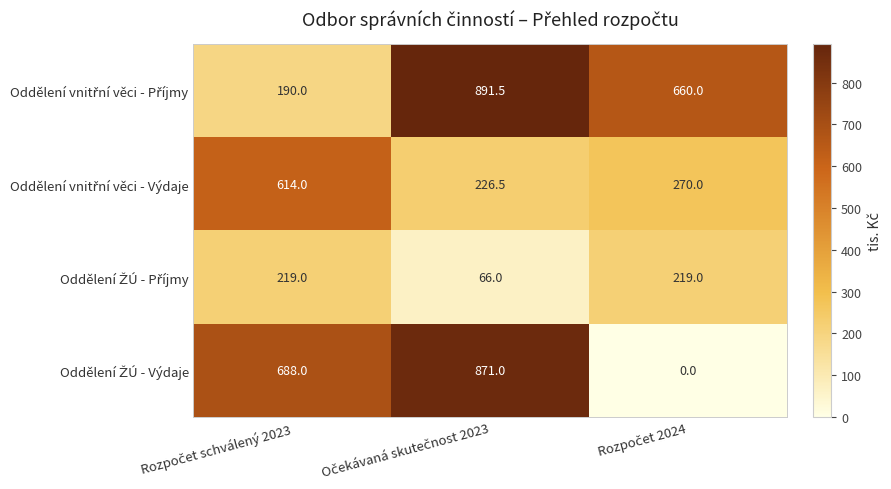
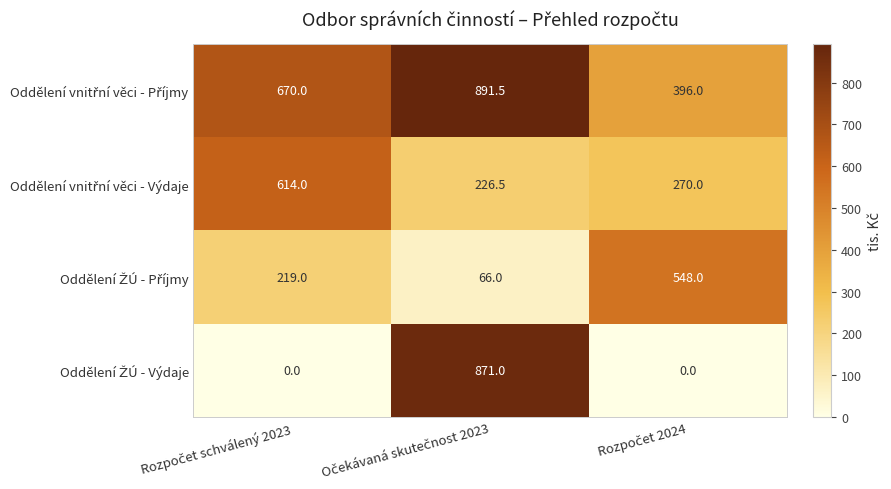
  {
    "Oddělení vnitřní věci - Příjmy": {
-     "Rozpočet schválený 2023": 190.0,
+     "Rozpočet schválený 2023": 670.0,
      "Očekávaná skutečnost 2023": 891.5,
-     "Rozpočet 2024": 660.0
+     "Rozpočet 2024": 396.0
    },
    "Oddělení vnitřní věci - Výdaje": {
      "Rozpočet schválený 2023": 614.0,
      "Očekávaná skutečnost 2023": 226.5,
      "Rozpočet 2024": 270.0
    },
    "Oddělení ŽÚ - Příjmy": {
      "Rozpočet schválený 2023": 219.0,
      "Očekávaná skutečnost 2023": 66.0,
-     "Rozpočet 2024": 219.0
+     "Rozpočet 2024": 548.0
    },
    "Oddělení ŽÚ - Výdaje": {
-     "Rozpočet schválený 2023": 688.0,
+     "Rozpočet schválený 2023": 0.0,
      "Očekávaná skutečnost 2023": 871.0,
      "Rozpočet 2024": 0.0
    }
  }
